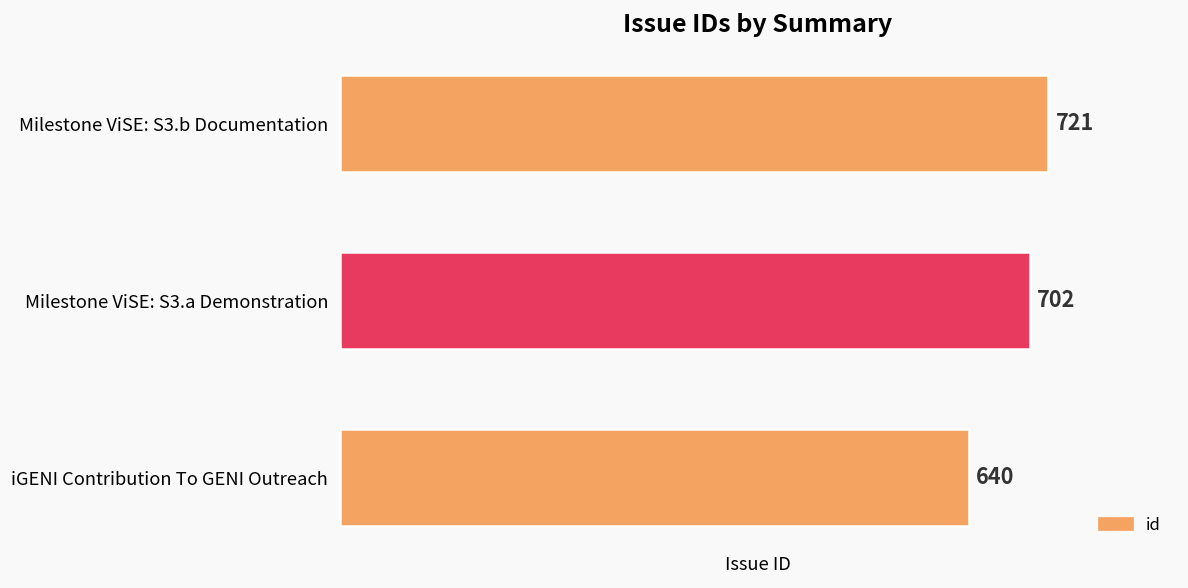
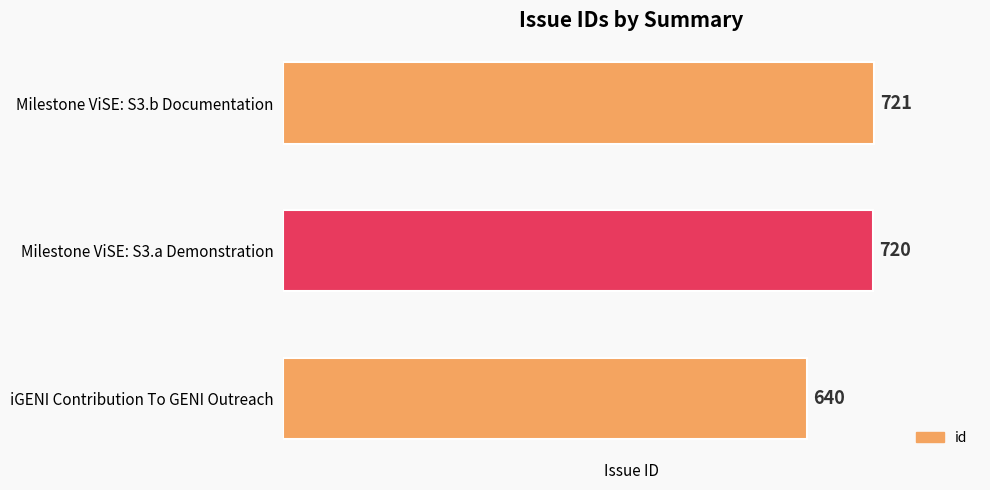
  {
    "Milestone ViSE: S3.b Documentation": 721,
-   "Milestone ViSE: S3.a Demonstration": 702,
+   "Milestone ViSE: S3.a Demonstration": 720,
    "iGENI Contribution To GENI Outreach": 640
  }
